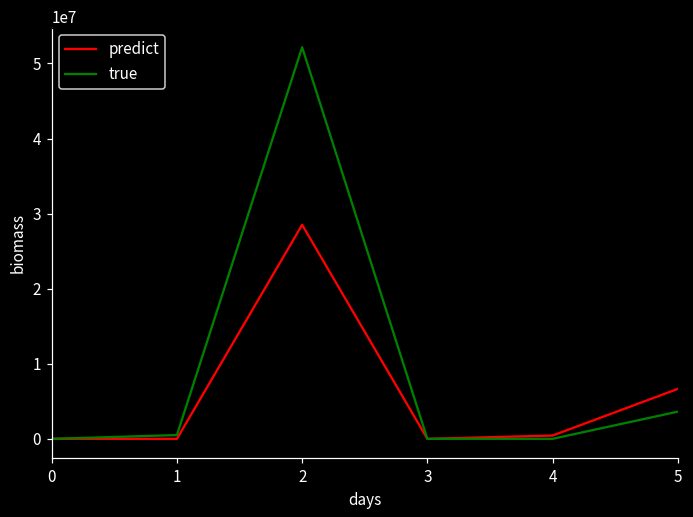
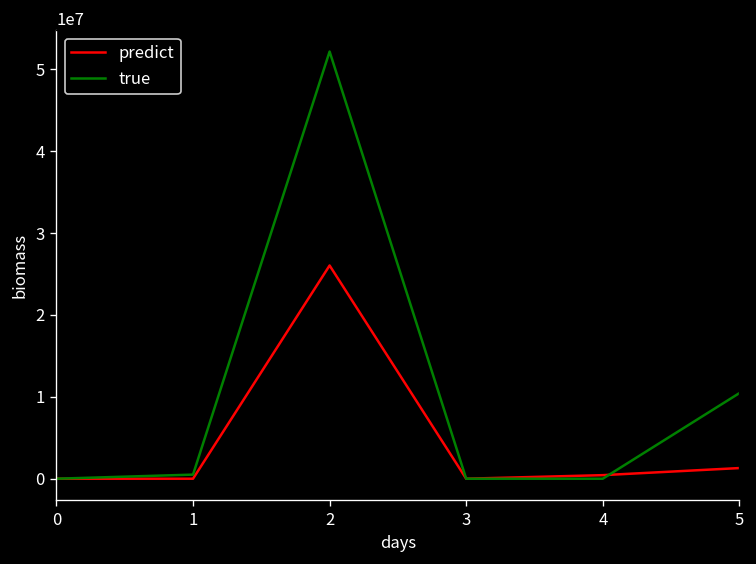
  {
    "predict": {
      "1": 0,
-     "2": 29000000,
+     "2": 26000000,
      "4": 0,
-     "5": 7000000
+     "5": 1000000
    },
    "true": {
      "1": 1000000,
      "2": 52000000,
      "4": 0,
-     "5": 4000000
+     "5": 10000000
    }
  }
